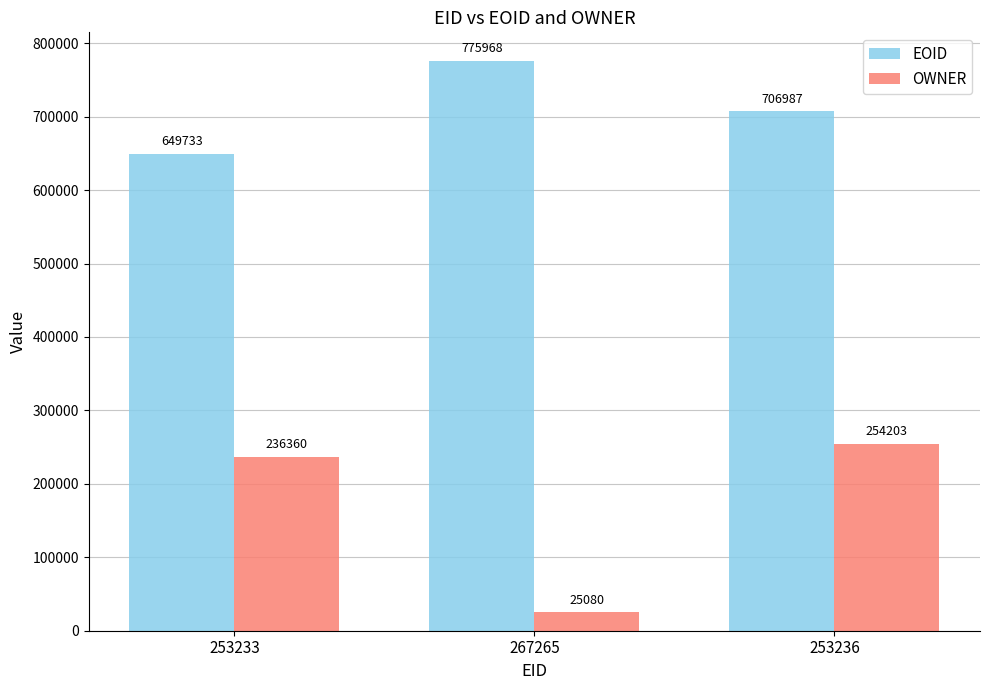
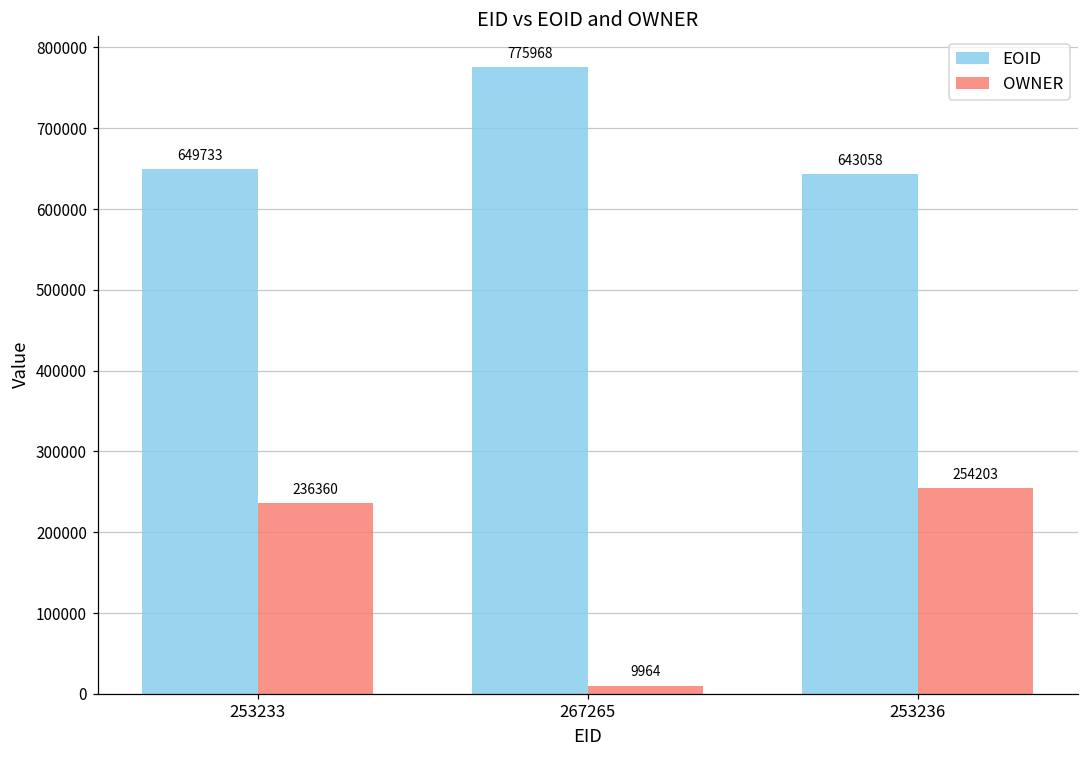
  {
    "EOID": {
      "253233": 649733,
      "267265": 775968,
-     "253236": 706987
+     "253236": 643058
    },
    "OWNER": {
      "253233": 236360,
-     "267265": 25080,
+     "267265": 9964,
      "253236": 254203
    }
  }
